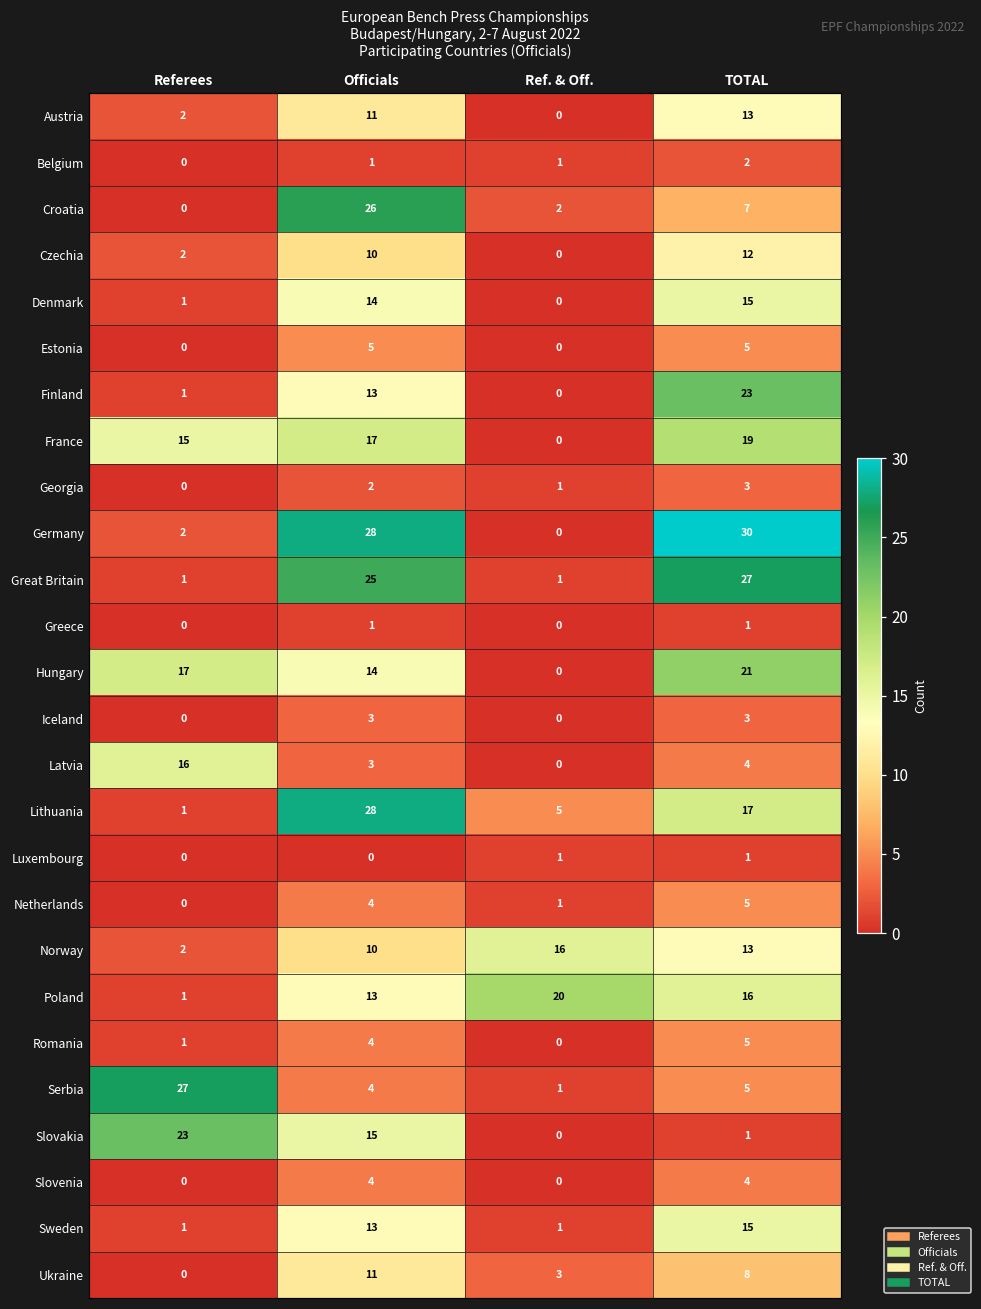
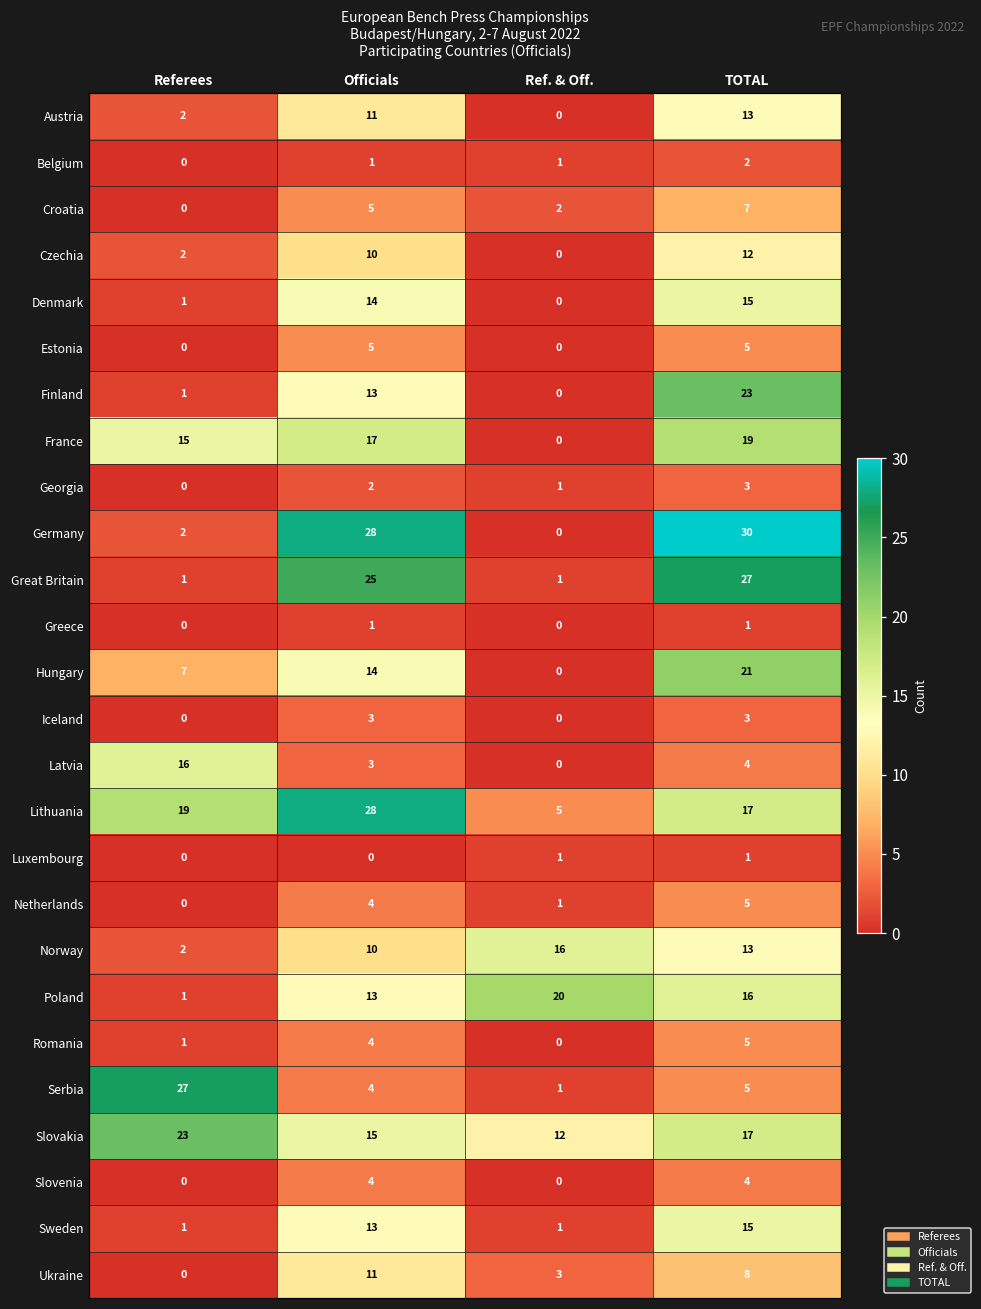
  {
    "Austria": {
      "Referees": 2,
      "Officials": 11,
      "Ref. & Off.": 0,
      "TOTAL": 13
    },
    "Belgium": {
      "Referees": 0,
      "Officials": 1,
      "Ref. & Off.": 1,
      "TOTAL": 2
    },
    "Croatia": {
      "Referees": 0,
-     "Officials": 26,
+     "Officials": 5,
      "Ref. & Off.": 2,
      "TOTAL": 7
    },
    "Czechia": {
      "Referees": 2,
      "Officials": 10,
      "Ref. & Off.": 0,
      "TOTAL": 12
    },
    "Denmark": {
      "Referees": 1,
      "Officials": 14,
      "Ref. & Off.": 0,
      "TOTAL": 15
    },
    "Estonia": {
      "Referees": 0,
      "Officials": 5,
      "Ref. & Off.": 0,
      "TOTAL": 5
    },
    "Finland": {
      "Referees": 1,
      "Officials": 13,
      "Ref. & Off.": 0,
      "TOTAL": 23
    },
    "France": {
      "Referees": 15,
      "Officials": 17,
      "Ref. & Off.": 0,
      "TOTAL": 19
    },
    "Georgia": {
      "Referees": 0,
      "Officials": 2,
      "Ref. & Off.": 1,
      "TOTAL": 3
    },
    "Germany": {
      "Referees": 2,
      "Officials": 28,
      "Ref. & Off.": 0,
      "TOTAL": 30
    },
    "Great Britain": {
      "Referees": 1,
      "Officials": 25,
      "Ref. & Off.": 1,
      "TOTAL": 27
    },
    "Greece": {
      "Referees": 0,
      "Officials": 1,
      "Ref. & Off.": 0,
      "TOTAL": 1
    },
    "Hungary": {
-     "Referees": 17,
+     "Referees": 7,
      "Officials": 14,
      "Ref. & Off.": 0,
      "TOTAL": 21
    },
    "Iceland": {
      "Referees": 0,
      "Officials": 3,
      "Ref. & Off.": 0,
      "TOTAL": 3
    },
    "Latvia": {
      "Referees": 16,
      "Officials": 3,
      "Ref. & Off.": 0,
      "TOTAL": 4
    },
    "Lithuania": {
-     "Referees": 1,
+     "Referees": 19,
      "Officials": 28,
      "Ref. & Off.": 5,
      "TOTAL": 17
    },
    "Luxembourg": {
      "Referees": 0,
      "Officials": 0,
      "Ref. & Off.": 1,
      "TOTAL": 1
    },
    "Netherlands": {
      "Referees": 0,
      "Officials": 4,
      "Ref. & Off.": 1,
      "TOTAL": 5
    },
    "Norway": {
      "Referees": 2,
      "Officials": 10,
      "Ref. & Off.": 16,
      "TOTAL": 13
    },
    "Poland": {
      "Referees": 1,
      "Officials": 13,
      "Ref. & Off.": 20,
      "TOTAL": 16
    },
    "Romania": {
      "Referees": 1,
      "Officials": 4,
      "Ref. & Off.": 0,
      "TOTAL": 5
    },
    "Serbia": {
      "Referees": 27,
      "Officials": 4,
      "Ref. & Off.": 1,
      "TOTAL": 5
    },
    "Slovakia": {
      "Referees": 23,
      "Officials": 15,
-     "Ref. & Off.": 0,
-     "TOTAL": 1
+     "Ref. & Off.": 12,
+     "TOTAL": 17
    },
    "Slovenia": {
      "Referees": 0,
      "Officials": 4,
      "Ref. & Off.": 0,
      "TOTAL": 4
    },
    "Sweden": {
      "Referees": 1,
      "Officials": 13,
      "Ref. & Off.": 1,
      "TOTAL": 15
    },
    "Ukraine": {
      "Referees": 0,
      "Officials": 11,
      "Ref. & Off.": 3,
      "TOTAL": 8
    }
  }
